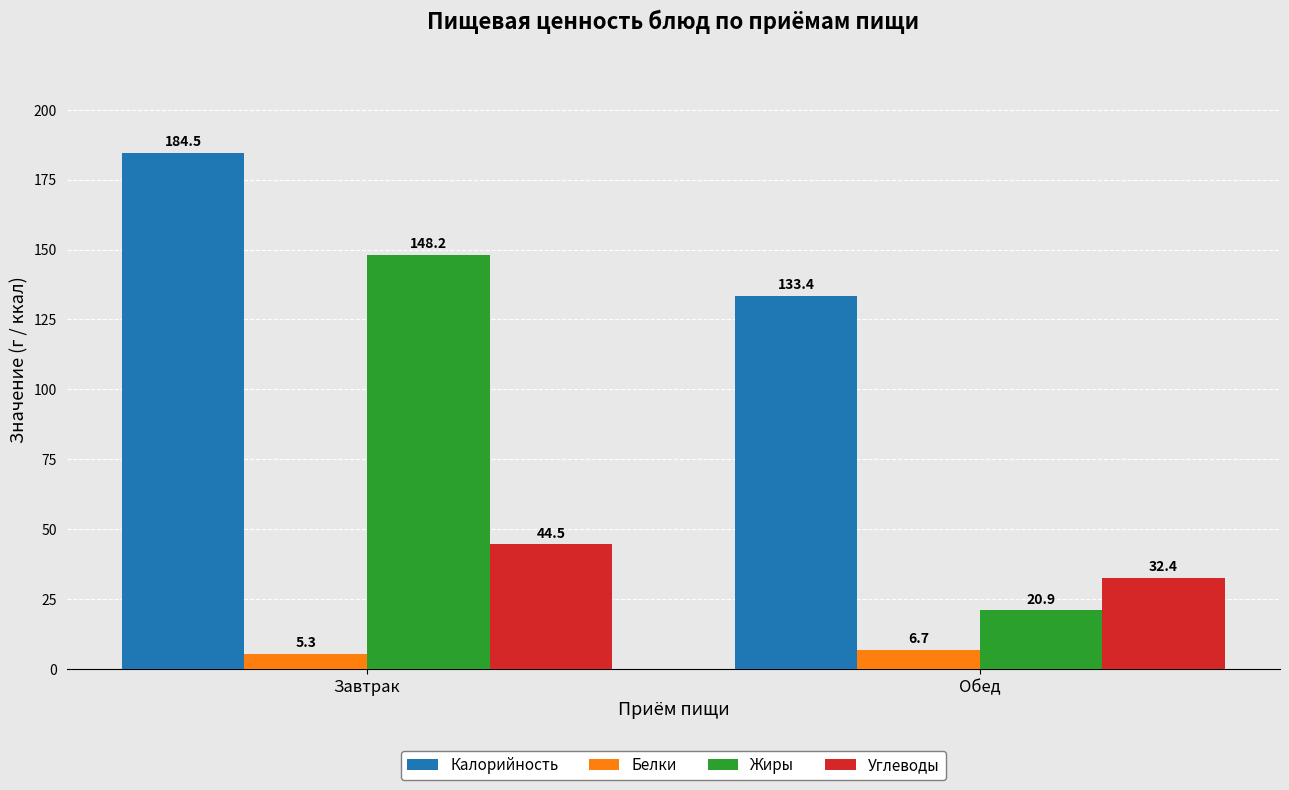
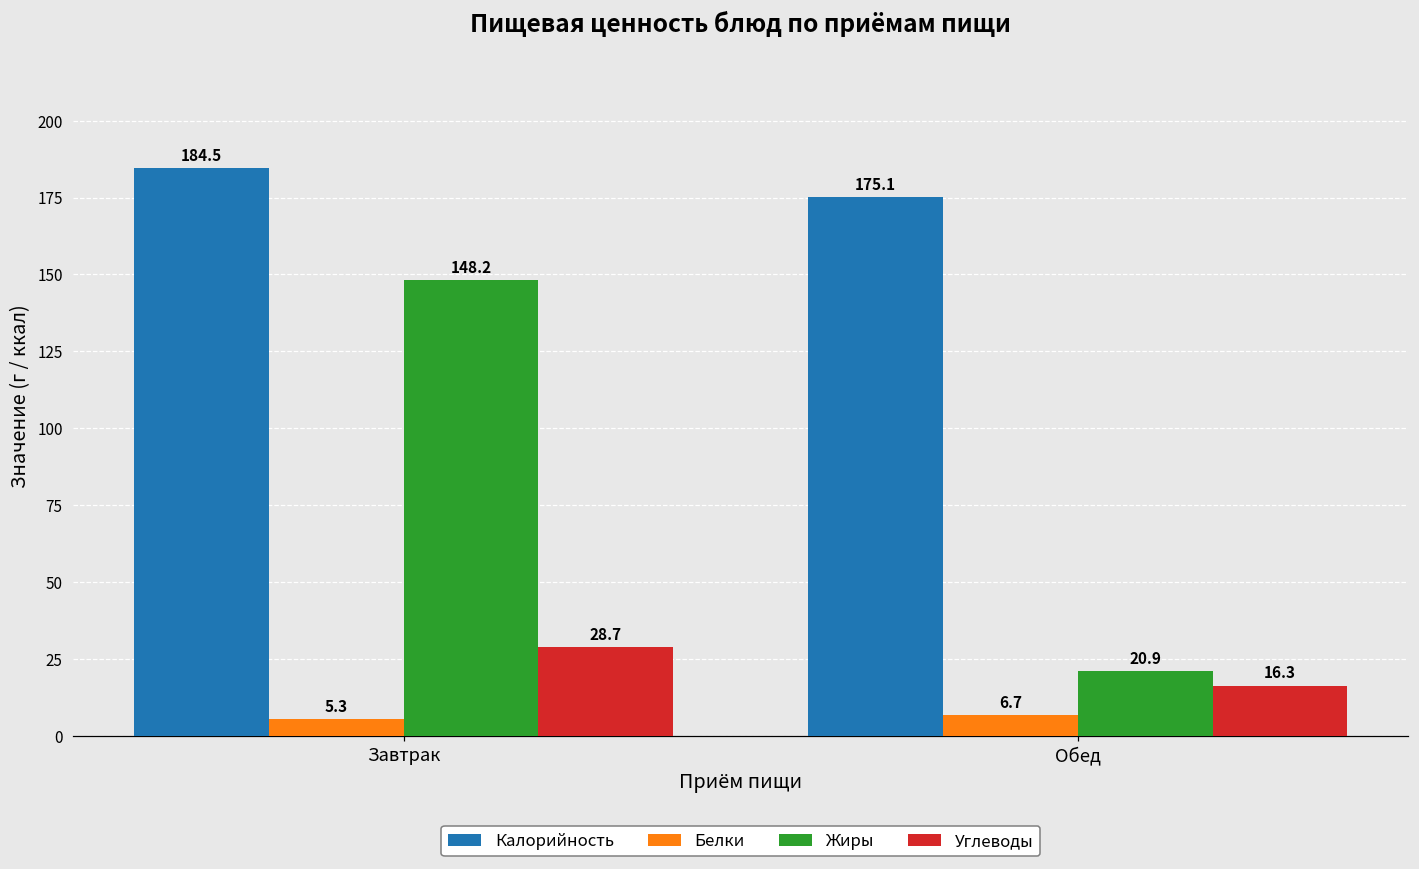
  {
    "Калорийность": {
      "Завтрак": 184.5,
-     "Обед": 133.4
+     "Обед": 175.1
    },
    "Белки": {
      "Завтрак": 5.3,
      "Обед": 6.7
    },
    "Жиры": {
      "Завтрак": 148.2,
      "Обед": 20.9
    },
    "Углеводы": {
-     "Завтрак": 44.5,
-     "Обед": 32.4
+     "Завтрак": 28.7,
+     "Обед": 16.3
    }
  }
